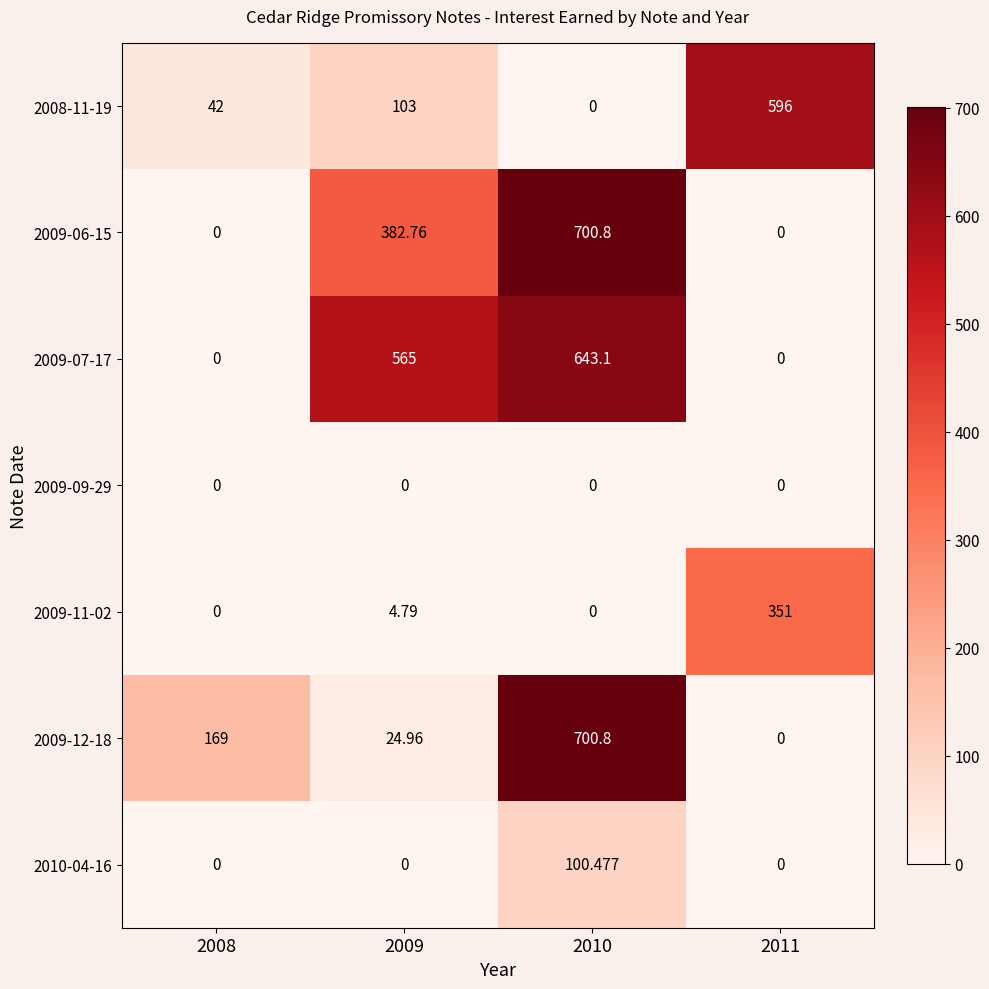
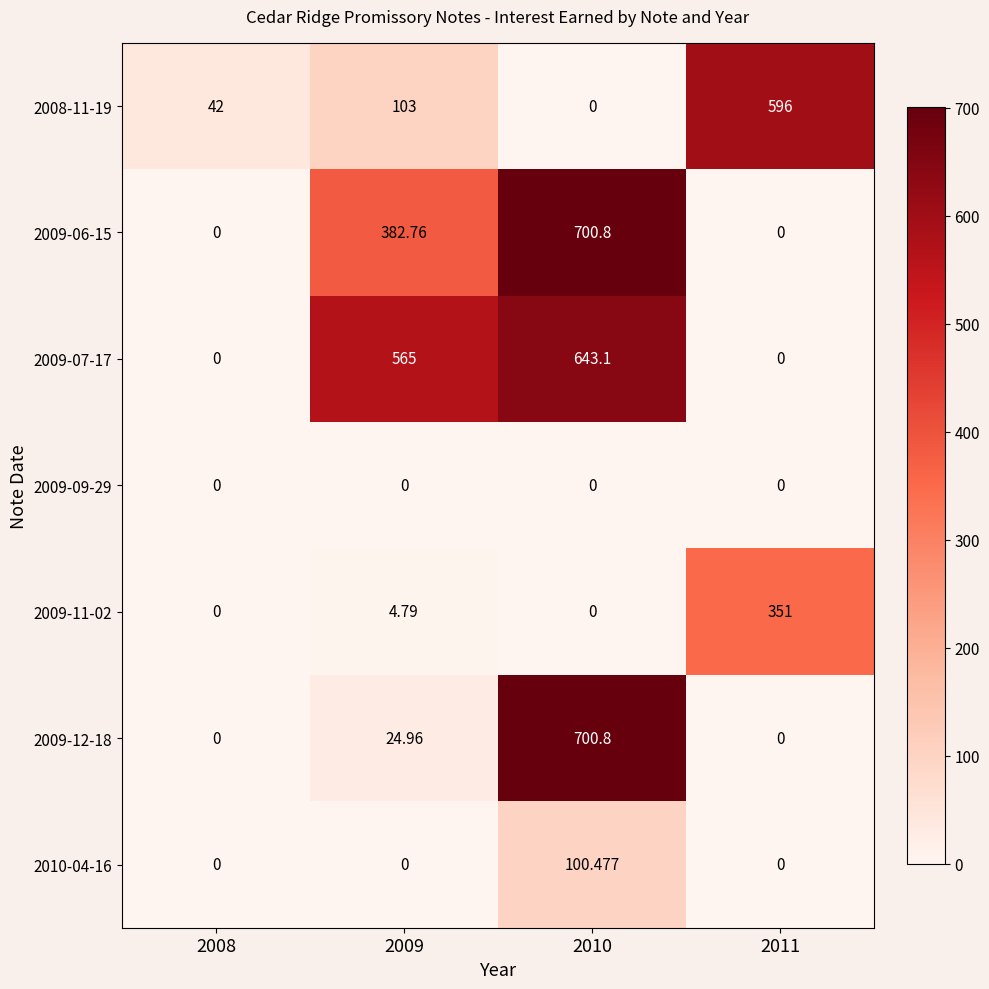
  {
    "2008-11-19": {
      "2008": 42,
      "2009": 103,
      "2010": 0,
      "2011": 596
    },
    "2009-06-15": {
      "2008": 0,
      "2009": 382.76,
      "2010": 700.8,
      "2011": 0
    },
    "2009-07-17": {
      "2008": 0,
      "2009": 565,
      "2010": 643.1,
      "2011": 0
    },
    "2009-09-29": {
      "2008": 0,
      "2009": 0,
      "2010": 0,
      "2011": 0
    },
    "2009-11-02": {
      "2008": 0,
      "2009": 4.79,
      "2010": 0,
      "2011": 351
    },
    "2009-12-18": {
-     "2008": 169,
+     "2008": 0,
      "2009": 24.96,
      "2010": 700.8,
      "2011": 0
    },
    "2010-04-16": {
      "2008": 0,
      "2009": 0,
      "2010": 100.477,
      "2011": 0
    }
  }
